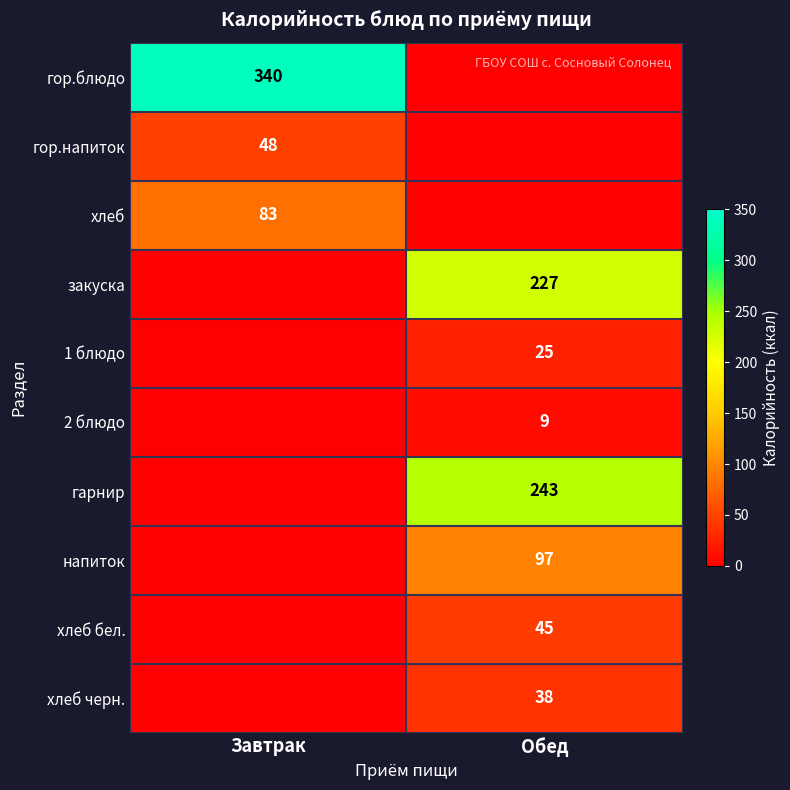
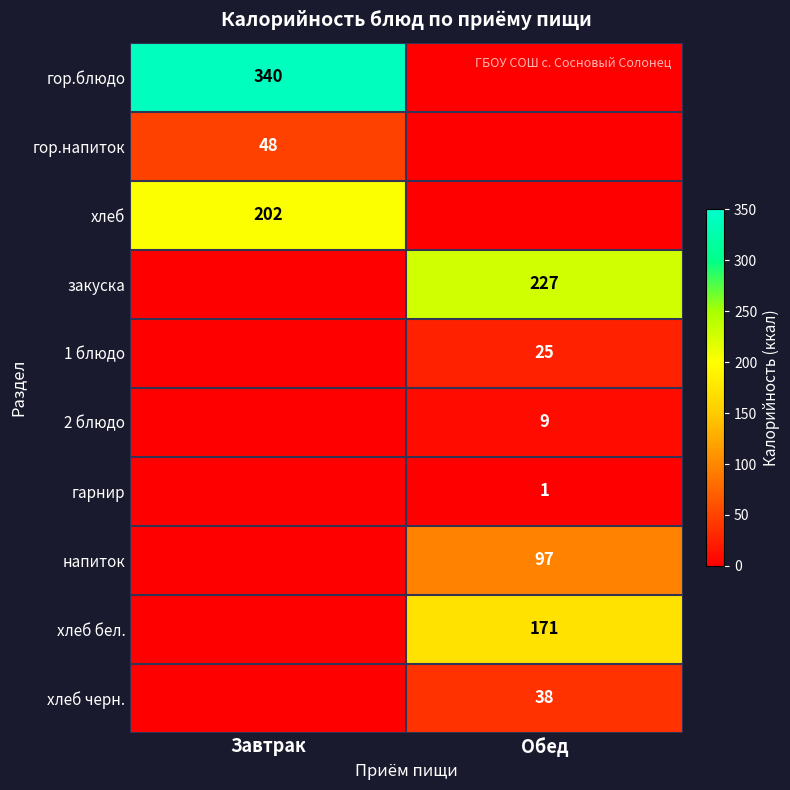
  {
    "гор.блюдо": {
      "Завтрак": 340
    },
    "гор.напиток": {
      "Завтрак": 48
    },
    "хлеб": {
-     "Завтрак": 83
+     "Завтрак": 202
    },
    "закуска": {
      "Обед": 227
    },
    "1 блюдо": {
      "Обед": 25
    },
    "2 блюдо": {
      "Обед": 9
    },
    "гарнир": {
-     "Обед": 243
+     "Обед": 1
    },
    "напиток": {
      "Обед": 97
    },
    "хлеб бел.": {
-     "Обед": 45
+     "Обед": 171
    },
    "хлеб черн.": {
      "Обед": 38
    }
  }
